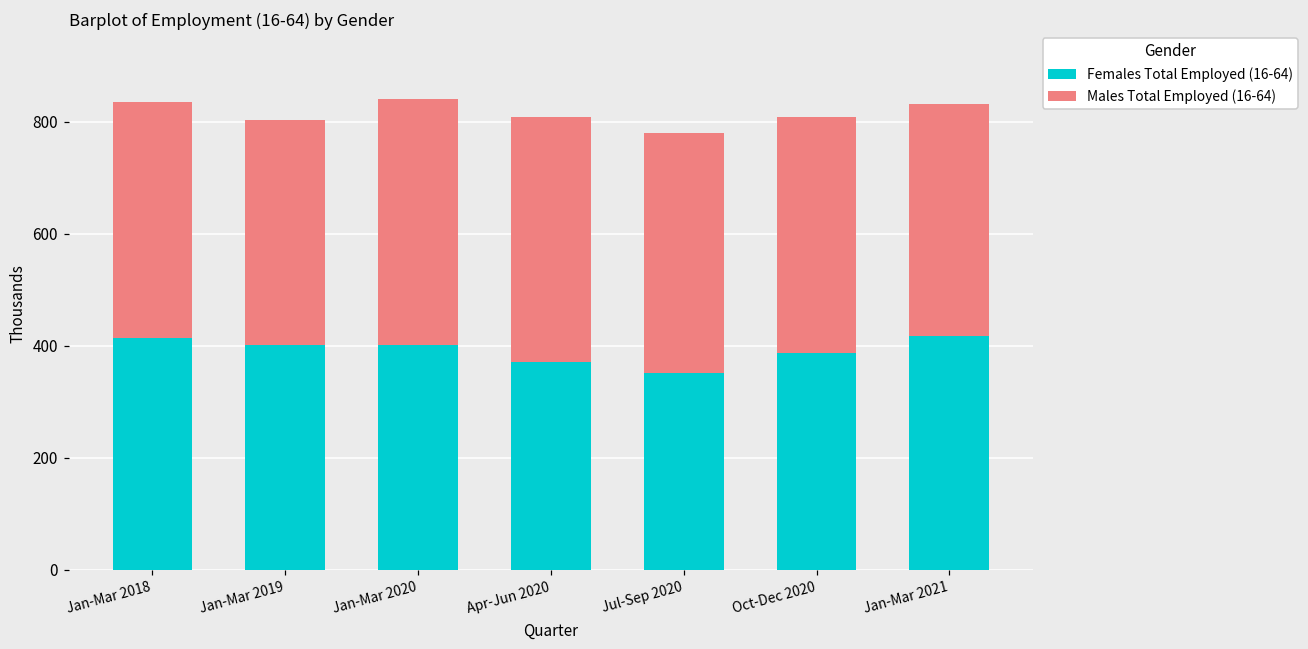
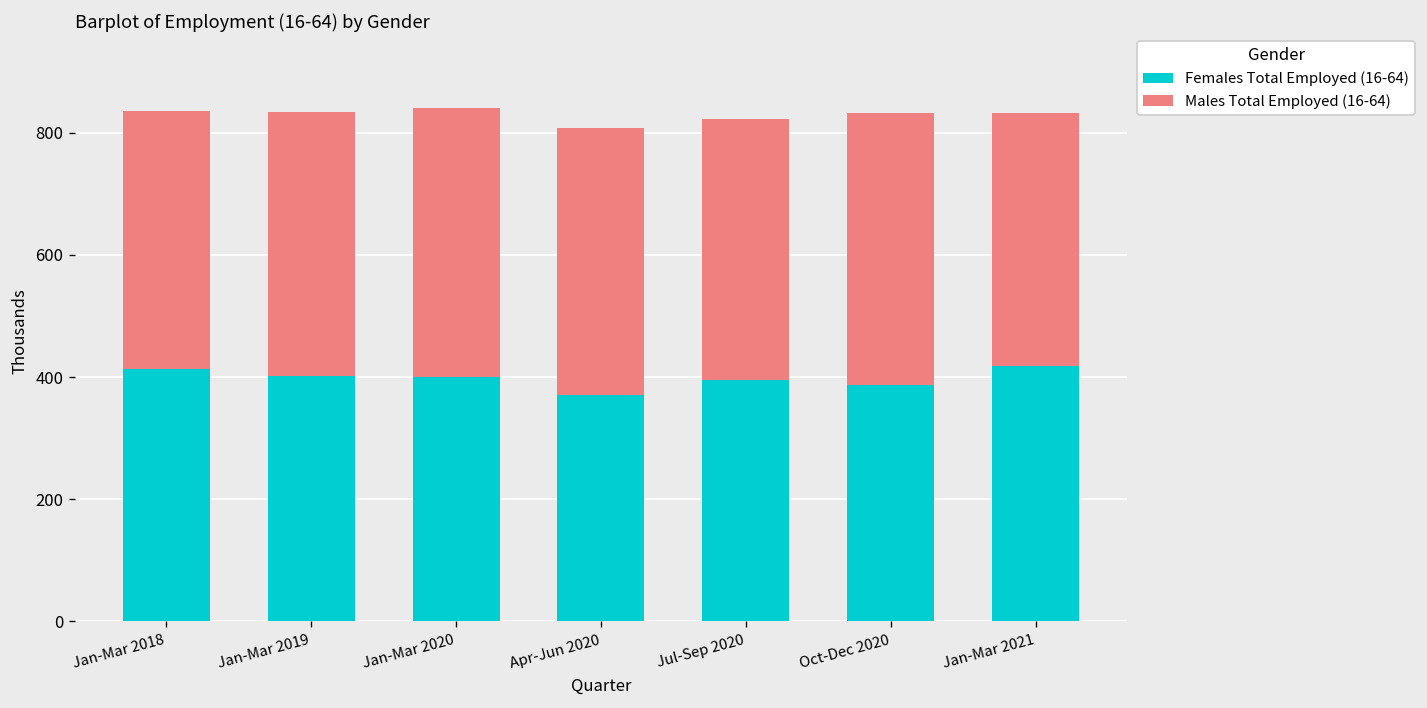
  {
    "Females Total Employed (16-64)": {
      "Jan-Mar 2018": 410,
      "Jan-Mar 2019": 400,
      "Jan-Mar 2020": 400,
      "Apr-Jun 2020": 370,
-     "Jul-Sep 2020": 350,
+     "Jul-Sep 2020": 400,
      "Oct-Dec 2020": 390,
      "Jan-Mar 2021": 420
    },
    "Males Total Employed (16-64)": {
      "Jan-Mar 2018": 420,
-     "Jan-Mar 2019": 400,
+     "Jan-Mar 2019": 430,
      "Jan-Mar 2020": 440,
      "Apr-Jun 2020": 440,
      "Jul-Sep 2020": 430,
-     "Oct-Dec 2020": 420,
+     "Oct-Dec 2020": 450,
      "Jan-Mar 2021": 410
    }
  }
